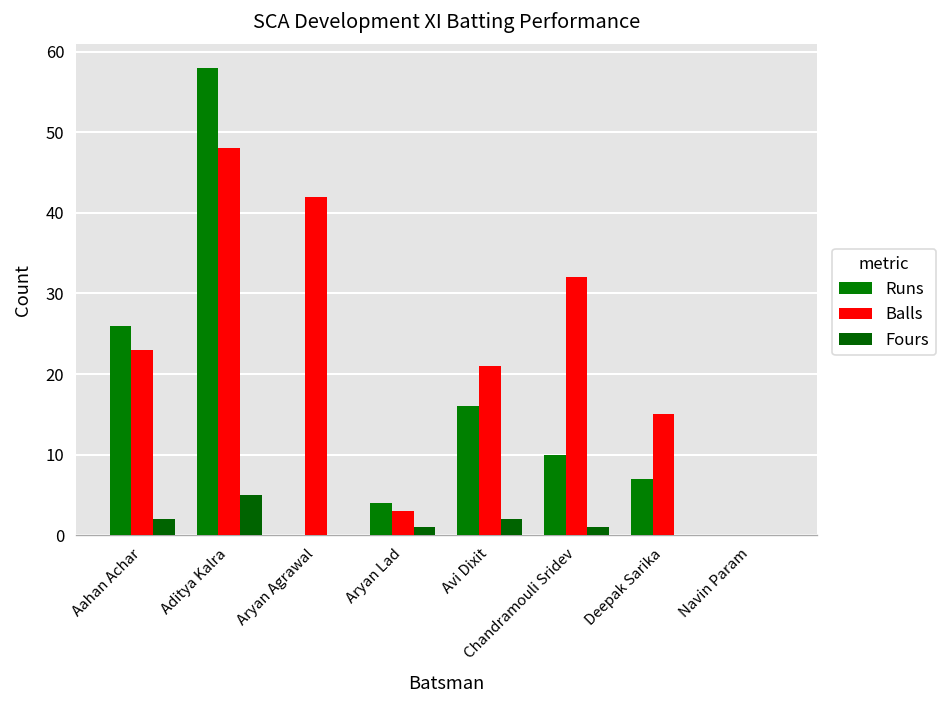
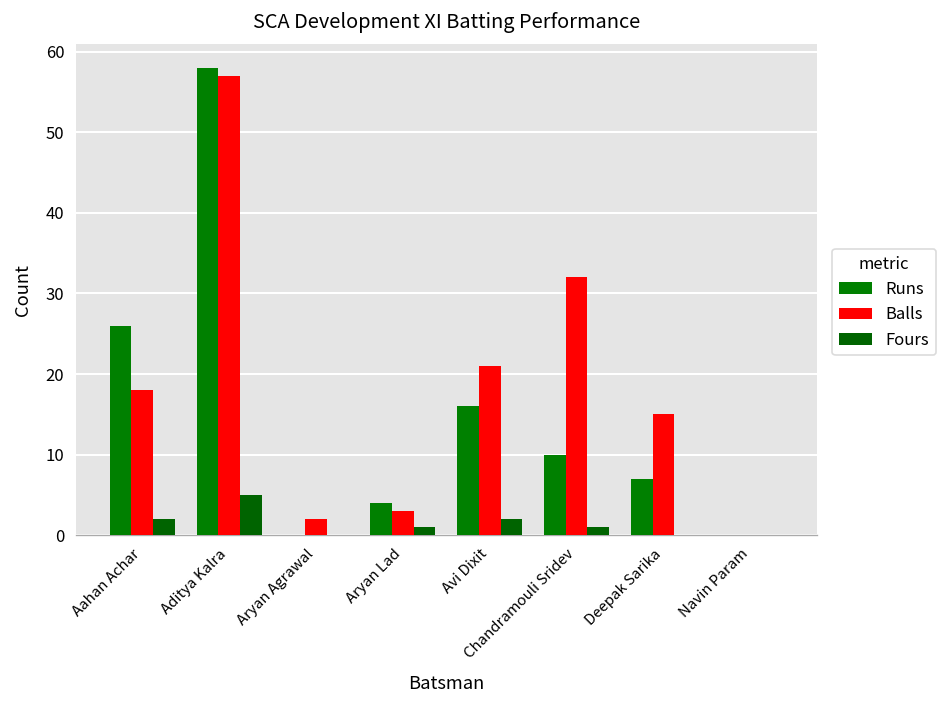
  {
    "Balls": {
-     "Aahan Achar": 23,
-     "Aditya Kalra": 48,
-     "Aryan Agrawal": 42,
+     "Aahan Achar": 18,
+     "Aditya Kalra": 57,
+     "Aryan Agrawal": 2,
      "Aryan Lad": 3,
      "Avi Dixit": 21,
      "Chandramouli Sridev": 32,
      "Deepak Sarika": 15,
      "Navin Param": 0
    }
  }
